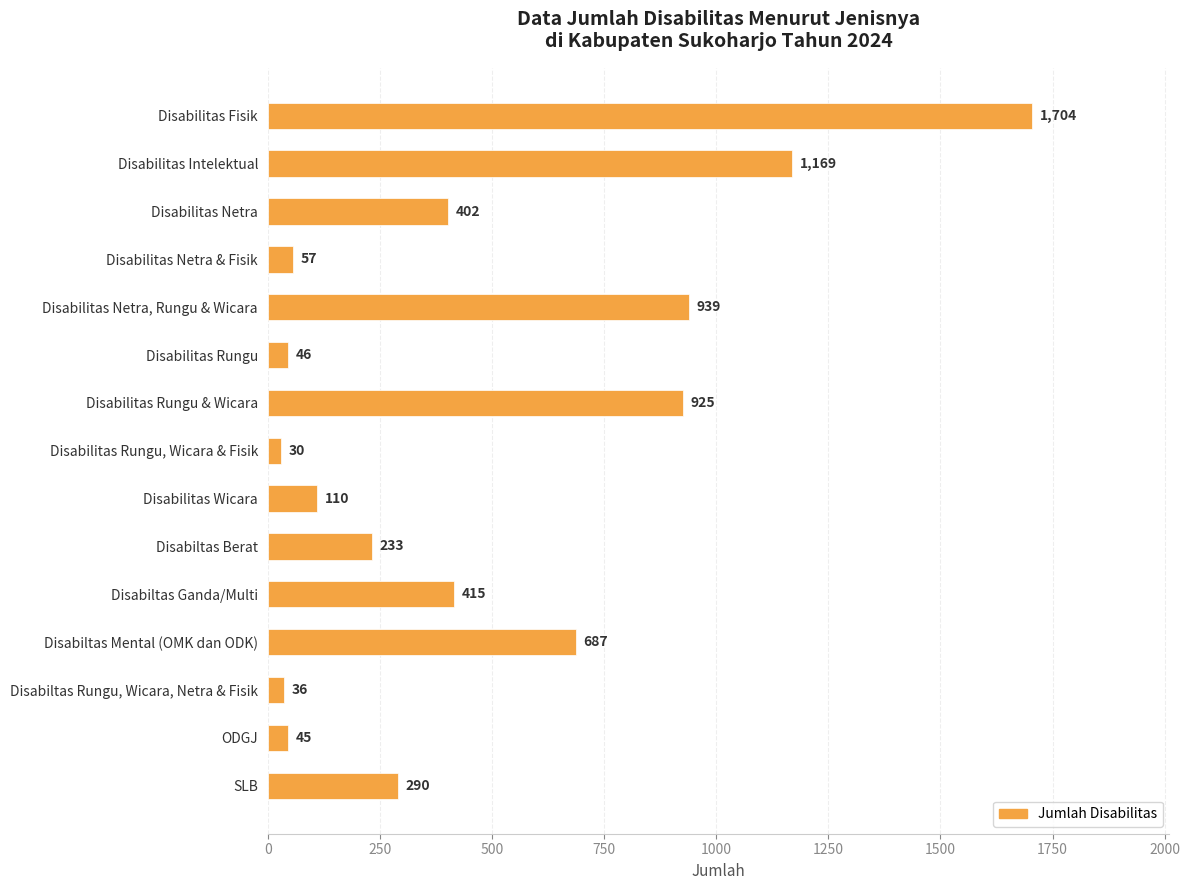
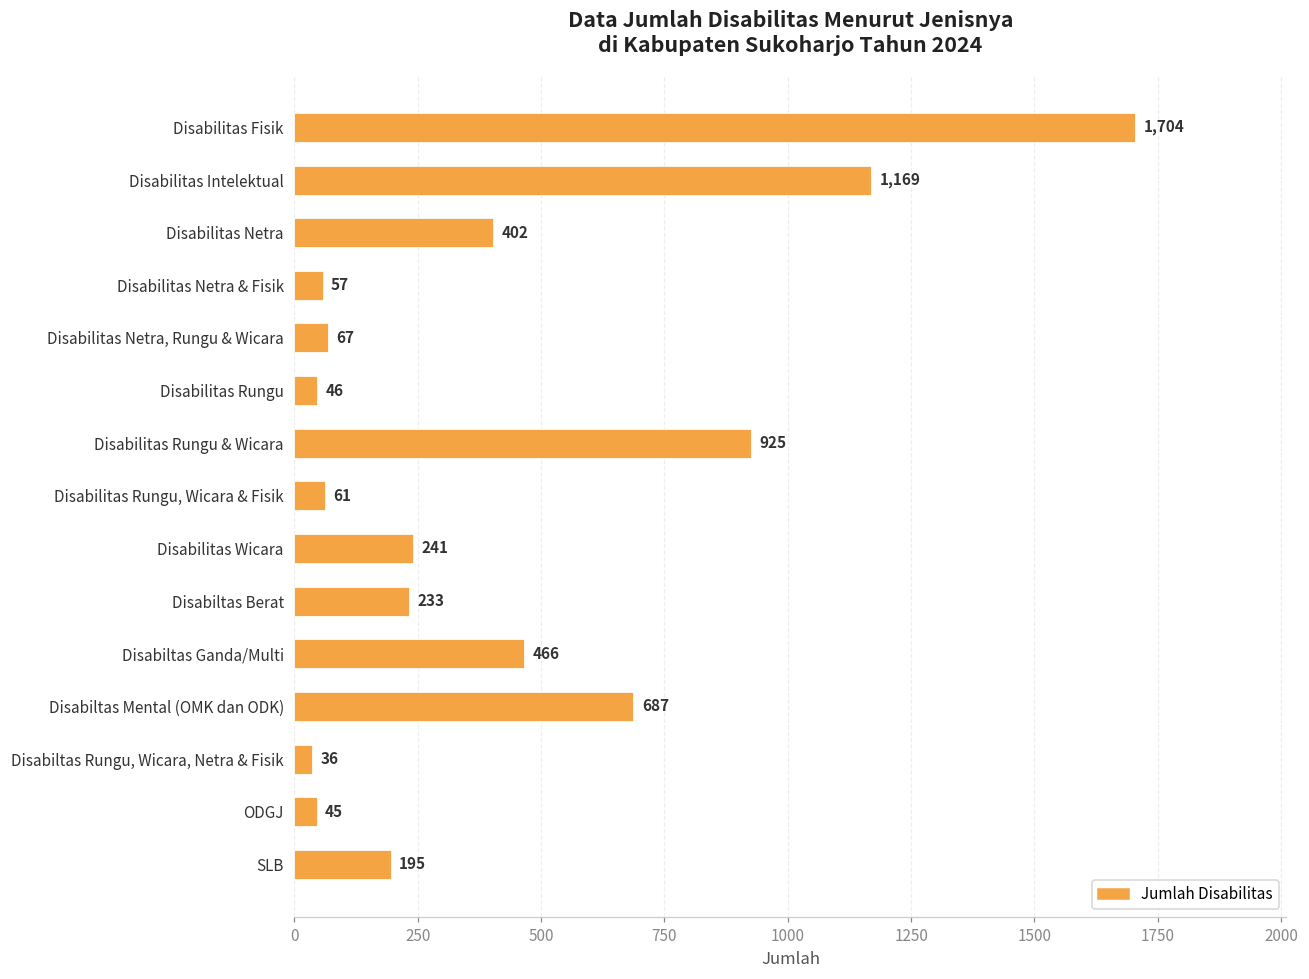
  {
    "Disabilitas Fisik": "1,704",
    "Disabilitas Intelektual": "1,169",
    "Disabilitas Netra": "402",
    "Disabilitas Netra & Fisik": "57",
-   "Disabilitas Netra, Rungu & Wicara": "939",
+   "Disabilitas Netra, Rungu & Wicara": "67",
    "Disabilitas Rungu": "46",
    "Disabilitas Rungu & Wicara": "925",
-   "Disabilitas Rungu, Wicara & Fisik": "30",
-   "Disabilitas Wicara": "110",
+   "Disabilitas Rungu, Wicara & Fisik": "61",
+   "Disabilitas Wicara": "241",
    "Disabiltas Berat": "233",
-   "Disabiltas Ganda/Multi": "415",
+   "Disabiltas Ganda/Multi": "466",
    "Disabiltas Mental (OMK dan ODK)": "687",
    "Disabiltas Rungu, Wicara, Netra & Fisik": "36",
    "ODGJ": "45",
-   "SLB": "290"
+   "SLB": "195"
  }
